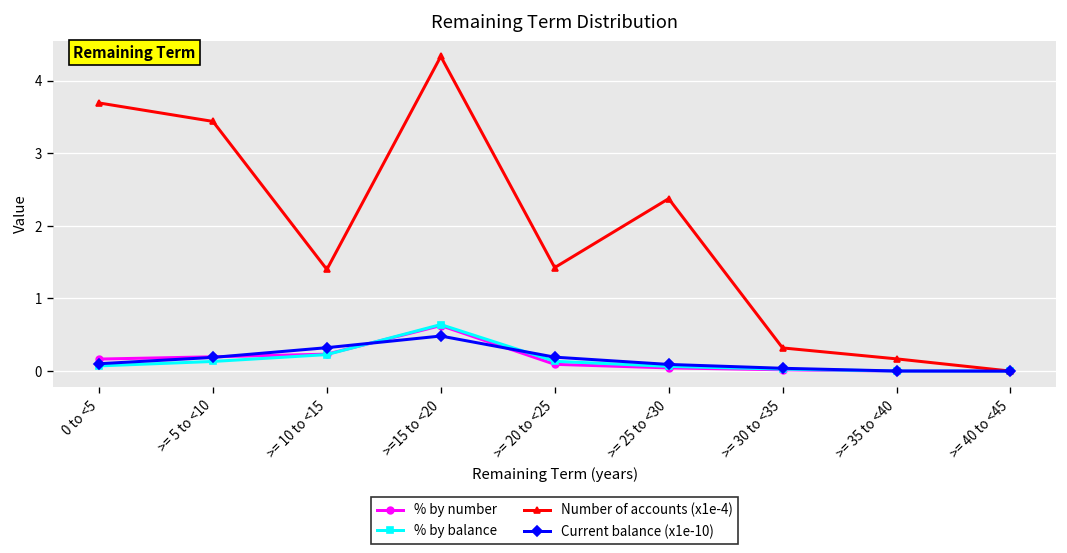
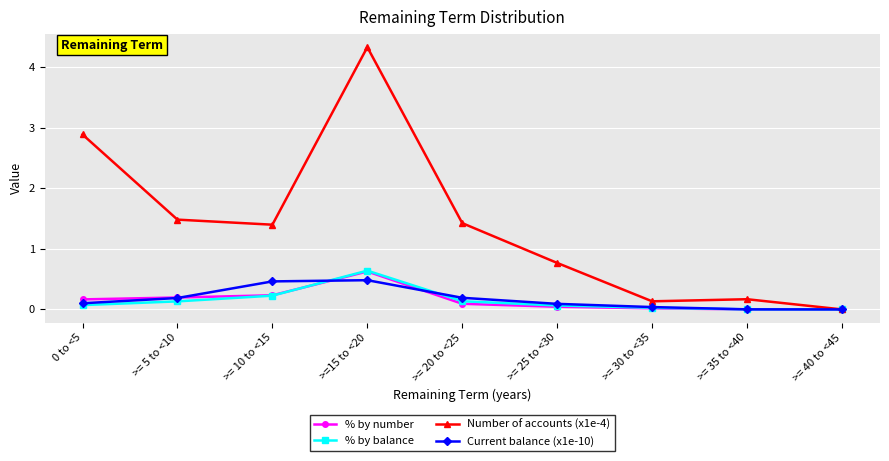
  {
    "% by number": {
      "0 to <5": 0.2
    },
    "% by balance": {
      ">= 5 to <10": 0.1
    },
    "Number of accounts (x1e-4)": {
-     "0 to <5": 3.7,
-     ">= 5 to <10": 3.4,
+     "0 to <5": 2.9,
+     ">= 5 to <10": 1.5,
      ">= 10 to <15": 1.4,
      ">=15 to <20": 4.3,
      ">= 20 to <25": 1.4,
-     ">= 25 to <30": 2.4,
-     ">= 30 to <35": 0.3,
+     ">= 25 to <30": 0.8,
+     ">= 30 to <35": 0.1,
      ">= 35 to <40": 0.2
    },
    "Current balance (x1e-10)": {
-     ">= 10 to <15": 0.3,
+     ">= 10 to <15": 0.5,
      ">=15 to <20": 0.5,
      ">= 20 to <25": 0.2
    }
  }
